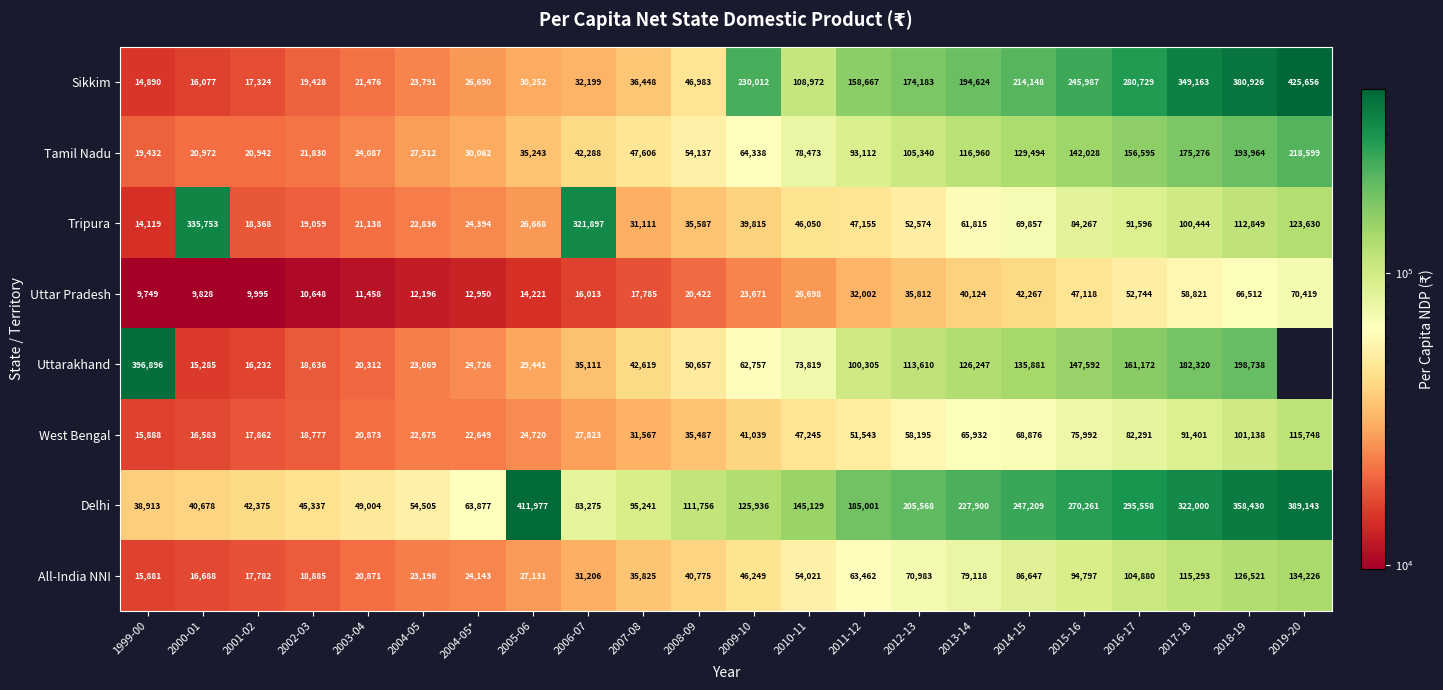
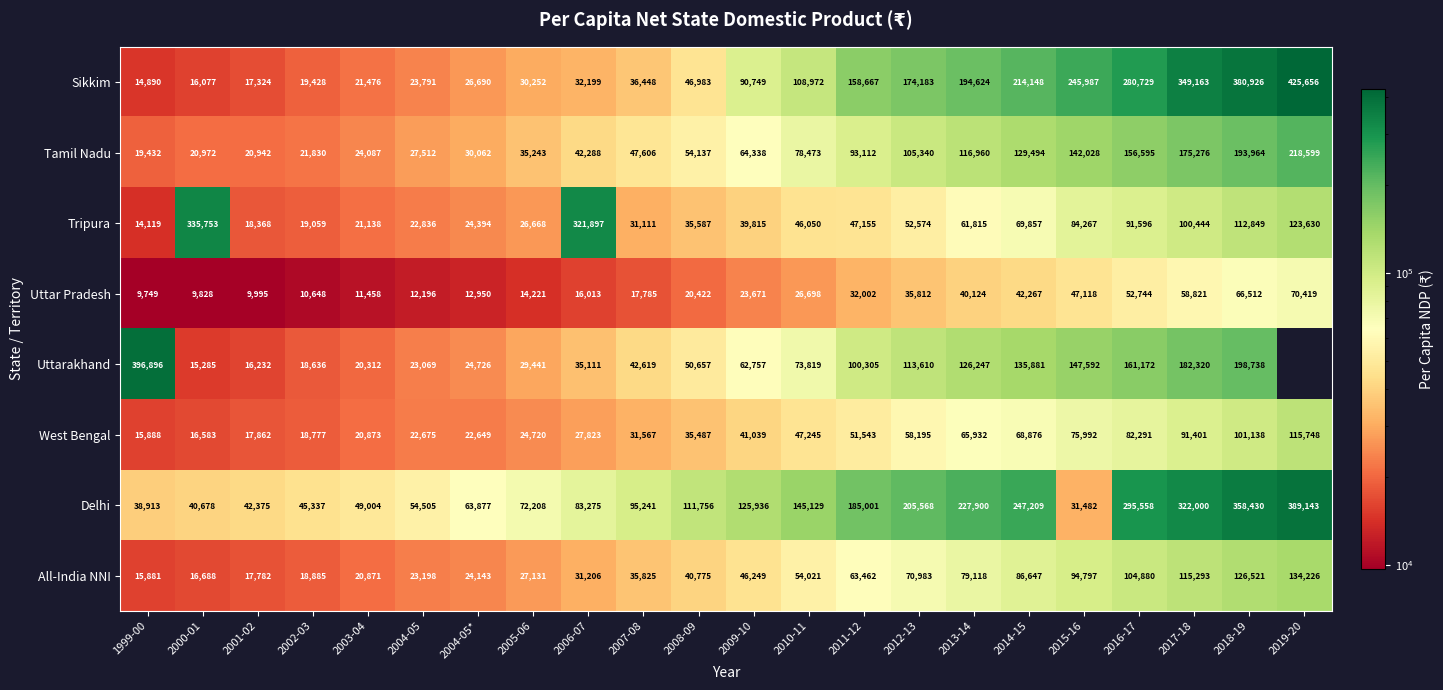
  {
    "Sikkim": {
      "1999-00": "14,890",
      "2000-01": "16,077",
      "2001-02": "17,324",
      "2002-03": "19,428",
      "2003-04": "21,476",
      "2004-05": "23,791",
      "2004-05*": "26,690",
      "2005-06": "30,252",
      "2006-07": "32,199",
      "2007-08": "36,448",
      "2008-09": "46,983",
-     "2009-10": "230,012",
+     "2009-10": "90,749",
      "2010-11": "108,972",
      "2011-12": "158,667",
      "2012-13": "174,183",
      "2013-14": "194,624",
      "2014-15": "214,148",
      "2015-16": "245,987",
      "2016-17": "280,729",
      "2017-18": "349,163",
      "2018-19": "380,926",
      "2019-20": "425,656"
    },
    "Tamil Nadu": {
      "1999-00": "19,432",
      "2000-01": "20,972",
      "2001-02": "20,942",
      "2002-03": "21,830",
      "2003-04": "24,087",
      "2004-05": "27,512",
      "2004-05*": "30,062",
      "2005-06": "35,243",
      "2006-07": "42,288",
      "2007-08": "47,606",
      "2008-09": "54,137",
      "2009-10": "64,338",
      "2010-11": "78,473",
      "2011-12": "93,112",
      "2012-13": "105,340",
      "2013-14": "116,960",
      "2014-15": "129,494",
      "2015-16": "142,028",
      "2016-17": "156,595",
      "2017-18": "175,276",
      "2018-19": "193,964",
      "2019-20": "218,599"
    },
    "Tripura": {
      "1999-00": "14,119",
      "2000-01": "335,753",
      "2001-02": "18,368",
      "2002-03": "19,059",
      "2003-04": "21,138",
      "2004-05": "22,836",
      "2004-05*": "24,394",
      "2005-06": "26,668",
      "2006-07": "321,897",
      "2007-08": "31,111",
      "2008-09": "35,587",
      "2009-10": "39,815",
      "2010-11": "46,050",
      "2011-12": "47,155",
      "2012-13": "52,574",
      "2013-14": "61,815",
      "2014-15": "69,857",
      "2015-16": "84,267",
      "2016-17": "91,596",
      "2017-18": "100,444",
      "2018-19": "112,849",
      "2019-20": "123,630"
    },
    "Uttar Pradesh": {
      "1999-00": "9,749",
      "2000-01": "9,828",
      "2001-02": "9,995",
      "2002-03": "10,648",
      "2003-04": "11,458",
      "2004-05": "12,196",
      "2004-05*": "12,950",
      "2005-06": "14,221",
      "2006-07": "16,013",
      "2007-08": "17,785",
      "2008-09": "20,422",
      "2009-10": "23,671",
      "2010-11": "26,698",
      "2011-12": "32,002",
      "2012-13": "35,812",
      "2013-14": "40,124",
      "2014-15": "42,267",
      "2015-16": "47,118",
      "2016-17": "52,744",
      "2017-18": "58,821",
      "2018-19": "66,512",
      "2019-20": "70,419"
    },
    "Uttarakhand": {
      "1999-00": "396,896",
      "2000-01": "15,285",
      "2001-02": "16,232",
      "2002-03": "18,636",
      "2003-04": "20,312",
      "2004-05": "23,069",
      "2004-05*": "24,726",
      "2005-06": "29,441",
      "2006-07": "35,111",
      "2007-08": "42,619",
      "2008-09": "50,657",
      "2009-10": "62,757",
      "2010-11": "73,819",
      "2011-12": "100,305",
      "2012-13": "113,610",
      "2013-14": "126,247",
      "2014-15": "135,881",
      "2015-16": "147,592",
      "2016-17": "161,172",
      "2017-18": "182,320",
      "2018-19": "198,738"
    },
    "West Bengal": {
      "1999-00": "15,888",
      "2000-01": "16,583",
      "2001-02": "17,862",
      "2002-03": "18,777",
      "2003-04": "20,873",
      "2004-05": "22,675",
      "2004-05*": "22,649",
      "2005-06": "24,720",
      "2006-07": "27,823",
      "2007-08": "31,567",
      "2008-09": "35,487",
      "2009-10": "41,039",
      "2010-11": "47,245",
      "2011-12": "51,543",
      "2012-13": "58,195",
      "2013-14": "65,932",
      "2014-15": "68,876",
      "2015-16": "75,992",
      "2016-17": "82,291",
      "2017-18": "91,401",
      "2018-19": "101,138",
      "2019-20": "115,748"
    },
    "Delhi": {
      "1999-00": "38,913",
      "2000-01": "40,678",
      "2001-02": "42,375",
      "2002-03": "45,337",
      "2003-04": "49,004",
      "2004-05": "54,505",
      "2004-05*": "63,877",
-     "2005-06": "411,977",
+     "2005-06": "72,208",
      "2006-07": "83,275",
      "2007-08": "95,241",
      "2008-09": "111,756",
      "2009-10": "125,936",
      "2010-11": "145,129",
      "2011-12": "185,001",
      "2012-13": "205,568",
      "2013-14": "227,900",
      "2014-15": "247,209",
-     "2015-16": "270,261",
+     "2015-16": "31,482",
      "2016-17": "295,558",
      "2017-18": "322,000",
      "2018-19": "358,430",
      "2019-20": "389,143"
    },
    "All-India NNI": {
      "1999-00": "15,881",
      "2000-01": "16,688",
      "2001-02": "17,782",
      "2002-03": "18,885",
      "2003-04": "20,871",
      "2004-05": "23,198",
      "2004-05*": "24,143",
      "2005-06": "27,131",
      "2006-07": "31,206",
      "2007-08": "35,825",
      "2008-09": "40,775",
      "2009-10": "46,249",
      "2010-11": "54,021",
      "2011-12": "63,462",
      "2012-13": "70,983",
      "2013-14": "79,118",
      "2014-15": "86,647",
      "2015-16": "94,797",
      "2016-17": "104,880",
      "2017-18": "115,293",
      "2018-19": "126,521",
      "2019-20": "134,226"
    }
  }
